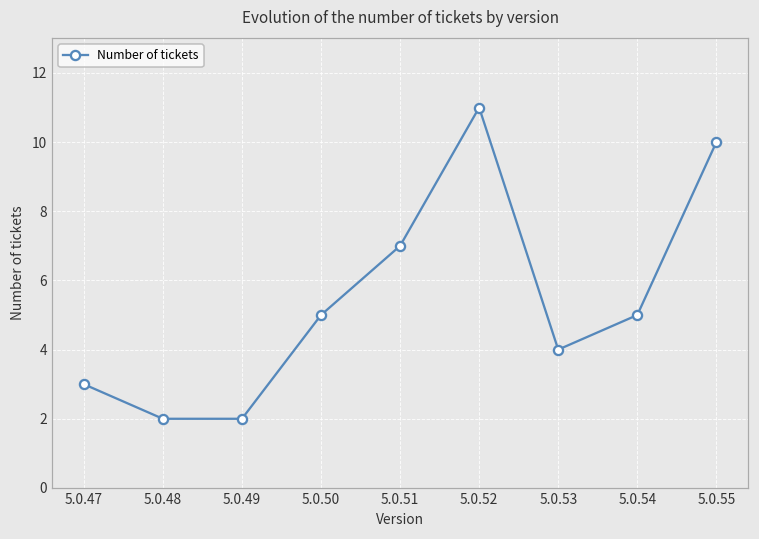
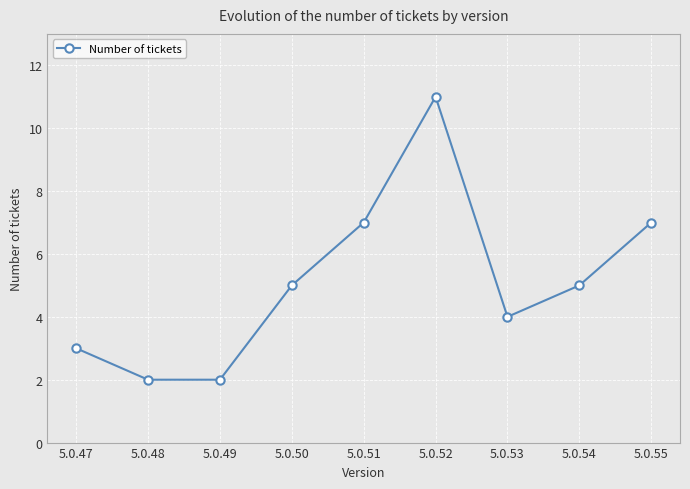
  {
    "5.0.47": 3,
    "5.0.48": 2,
    "5.0.49": 2,
    "5.0.50": 5,
    "5.0.51": 7,
    "5.0.52": 11,
    "5.0.53": 4,
    "5.0.54": 5,
-   "5.0.55": 10
+   "5.0.55": 7
  }
